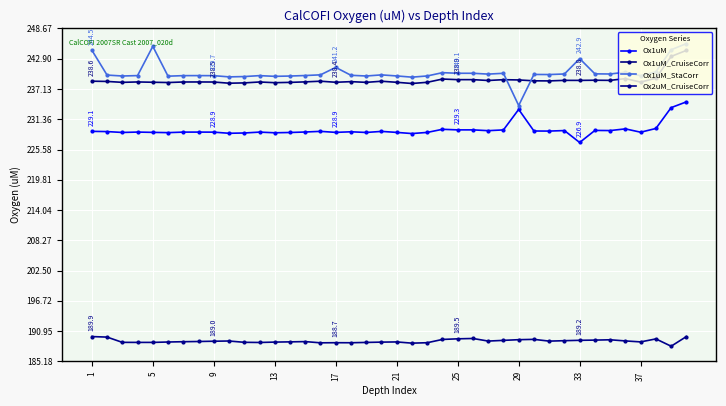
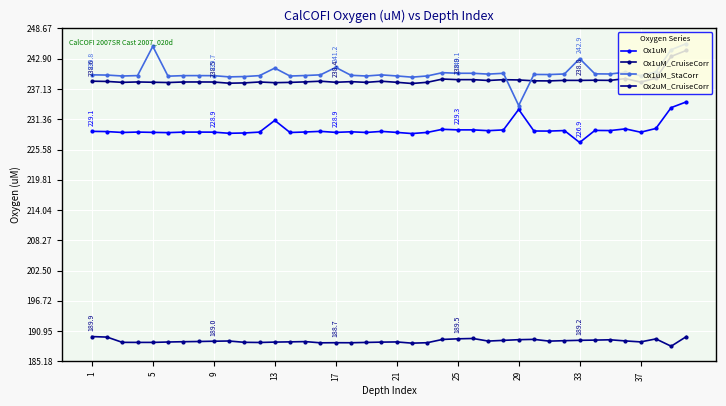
  {
    "Ox1uM": {
      "5": 229,
-     "13": 229,
+     "13": 231,
      "21": 229,
      "29": 233,
      "37": 229
    },
    "Ox1uM_StaCorr": {
-     "1": 244.5,
-     "13": 240,
+     "1": 239.8,
+     "13": 241,
      "17": 241.2,
      "33": 242.9
    }
  }
